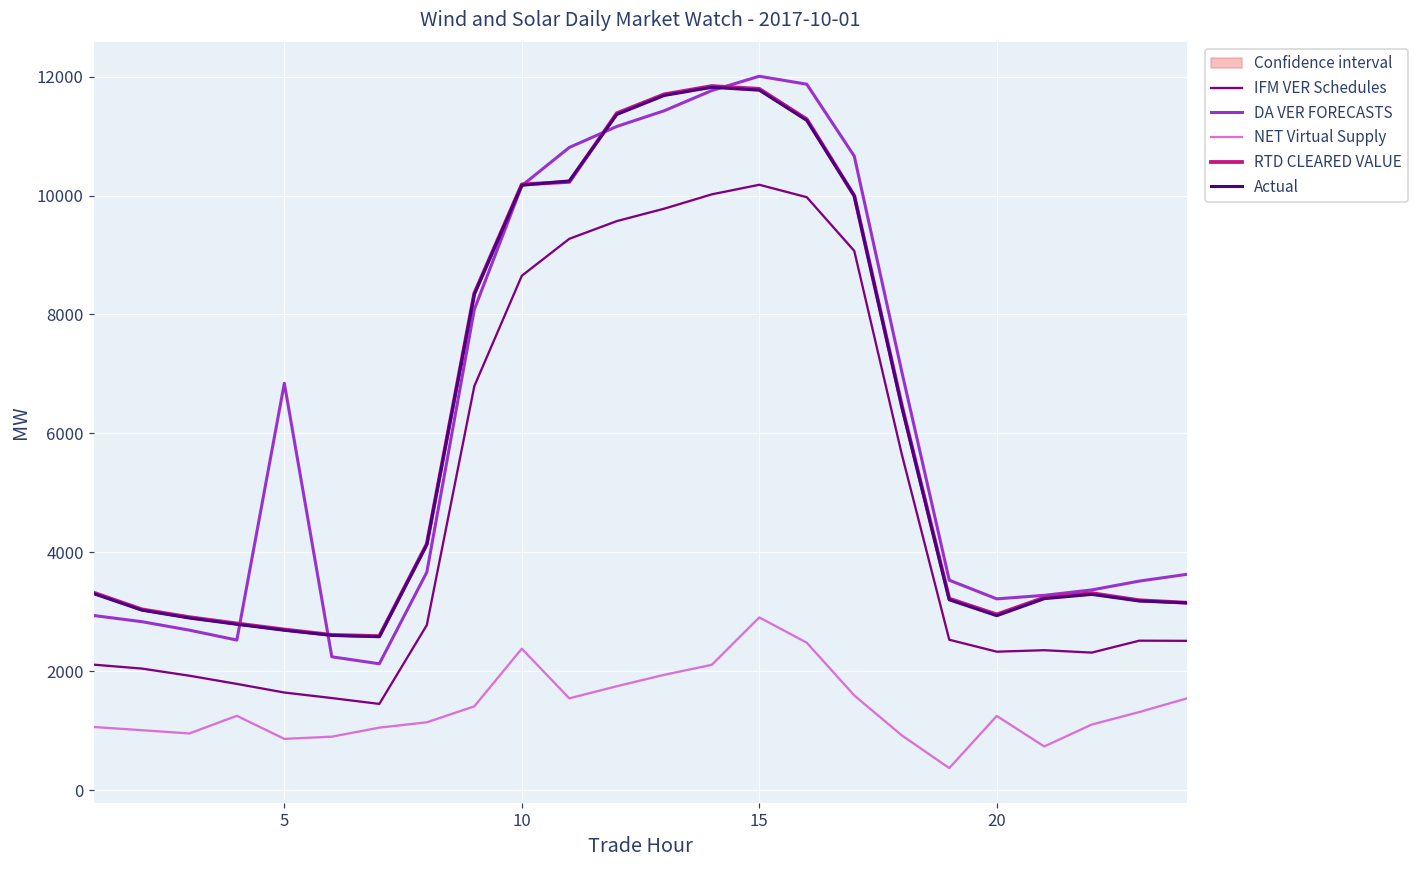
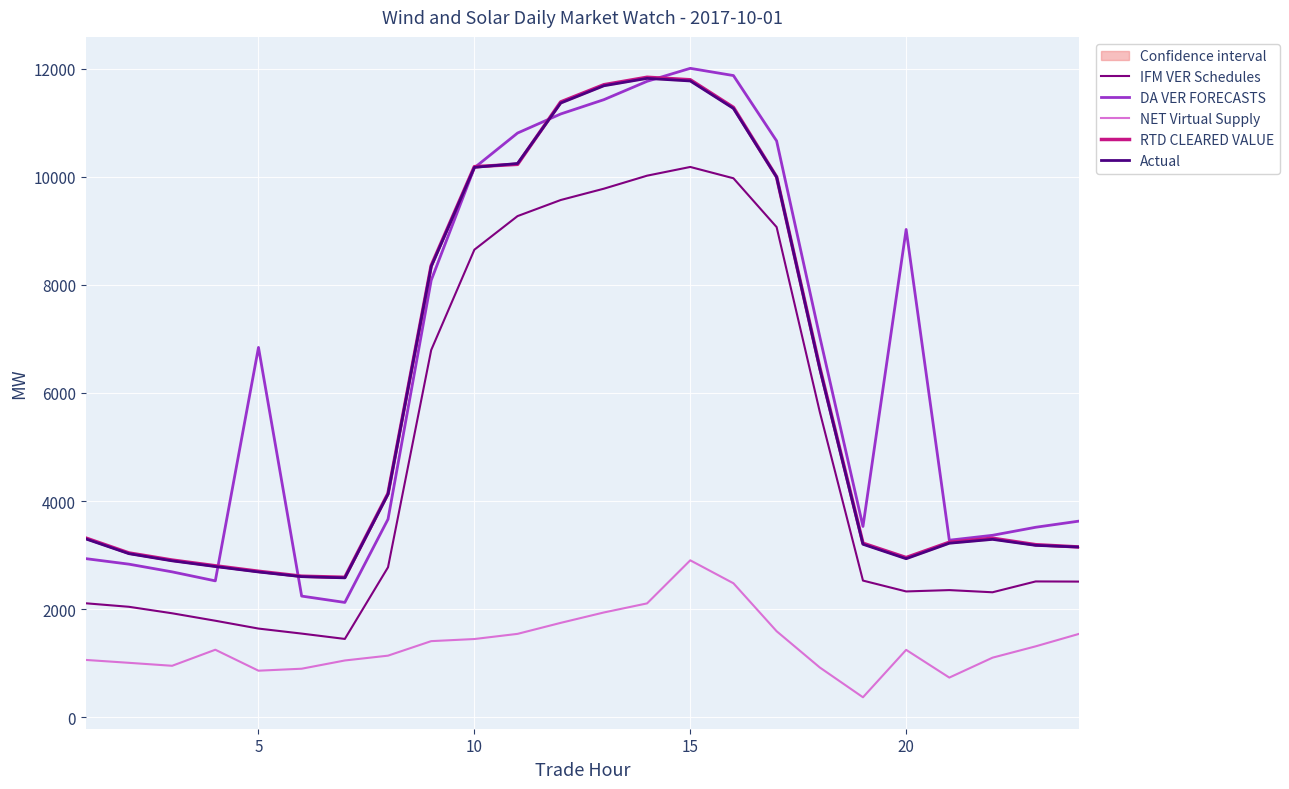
  {
    "DA VER FORECASTS": {
      "5": 6800,
      "15": 12000,
-     "20": 3200
+     "20": 9000
    },
    "NET Virtual Supply": {
      "5": 900,
-     "10": 2400,
+     "10": 1400,
      "15": 2900,
      "20": 1200
    }
  }
